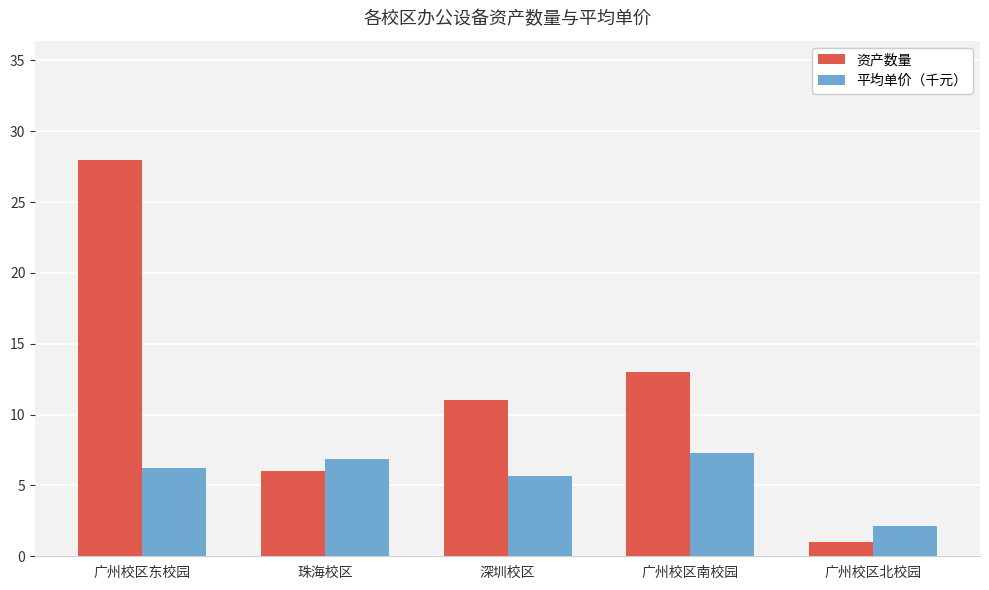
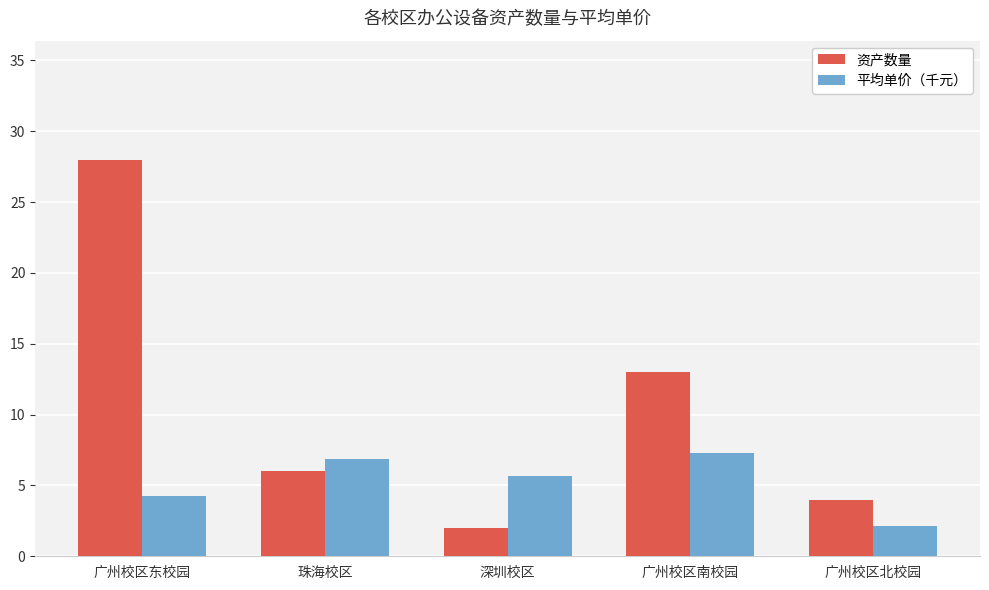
  {
    "资产数量": {
      "广州校区东校园": 28,
      "珠海校区": 6,
-     "深圳校区": 11,
+     "深圳校区": 2,
      "广州校区南校园": 13,
-     "广州校区北校园": 1
+     "广州校区北校园": 4
    },
    "平均单价（千元）": {
-     "广州校区东校园": 6.3,
+     "广州校区东校园": 4.3,
      "珠海校区": 6.8,
      "深圳校区": 5.7,
      "广州校区南校园": 7.3,
      "广州校区北校园": 2.1
    }
  }
